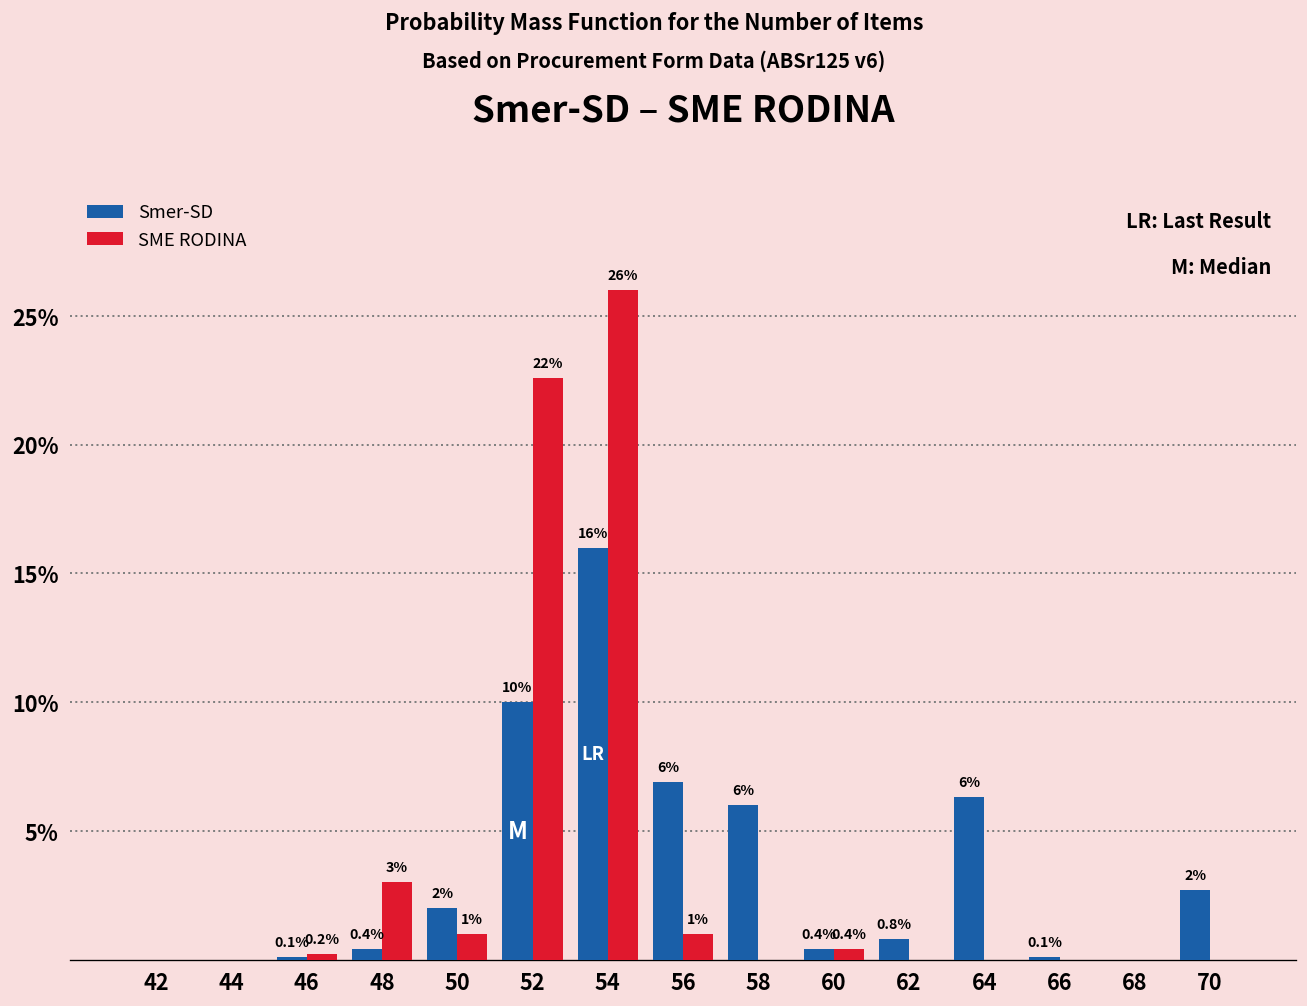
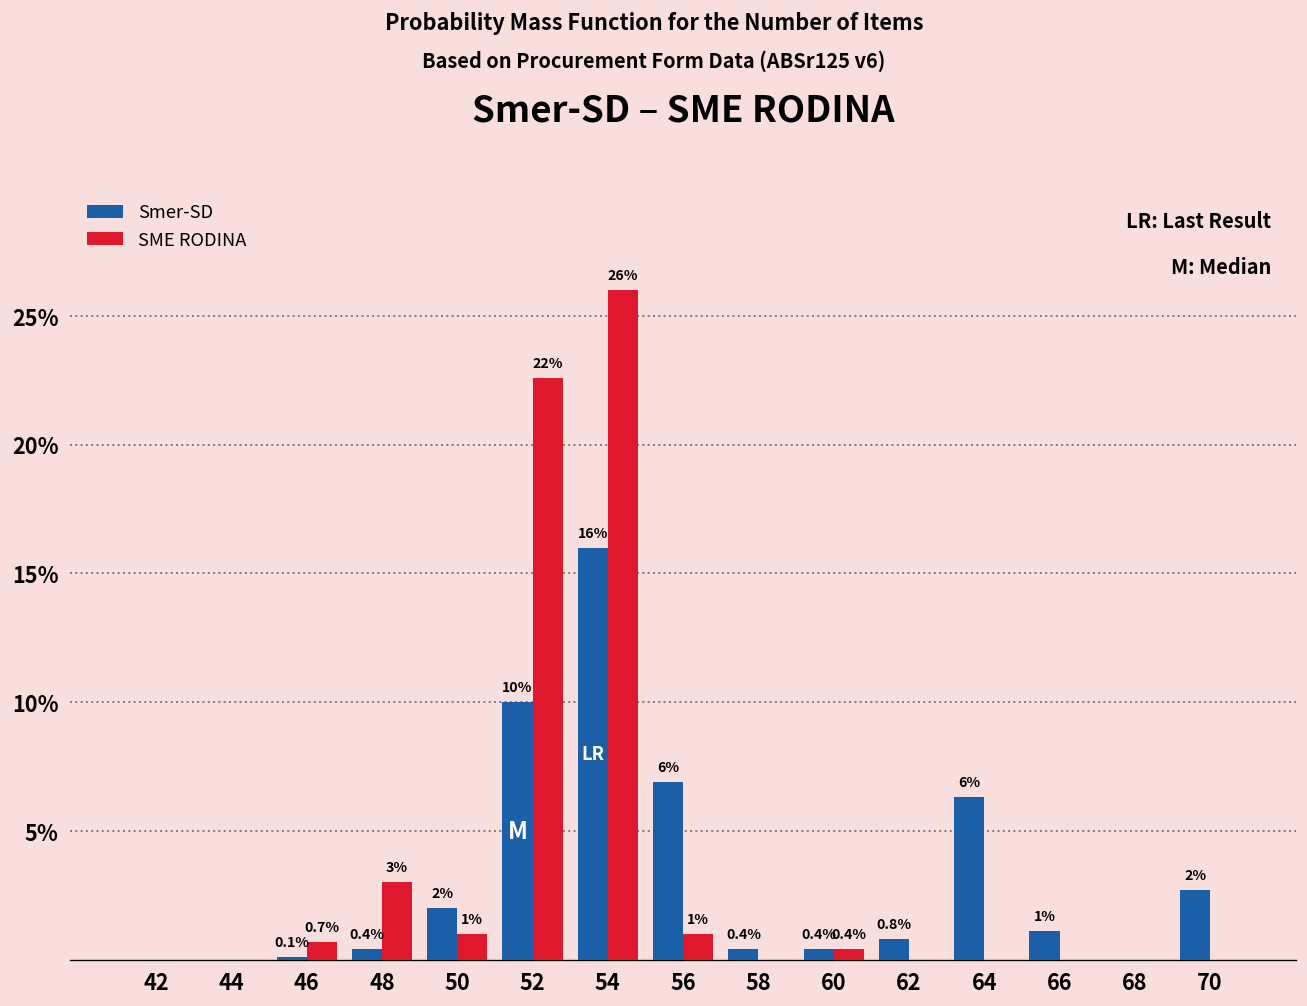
  {
    "Smer-SD": {
      "46": "0.1%",
      "48": "0.4%",
      "50": "2%",
      "52": "10%",
      "54": "16%",
-     "58": "6%",
+     "58": "0.4%",
      "60": "0.4%",
      "62": "0.8%",
      "64": "6%",
-     "66": "0.1%"
+     "66": "1%"
    },
    "SME RODINA": {
-     "46": "0.2%",
+     "46": "0.7%",
      "48": "3%",
      "50": "1%",
      "54": "26%",
      "56": "1%",
      "60": "0.4%"
    }
  }
